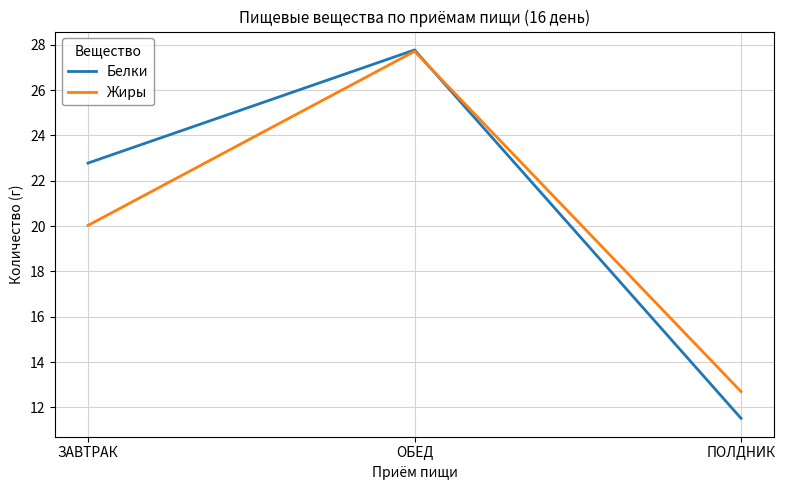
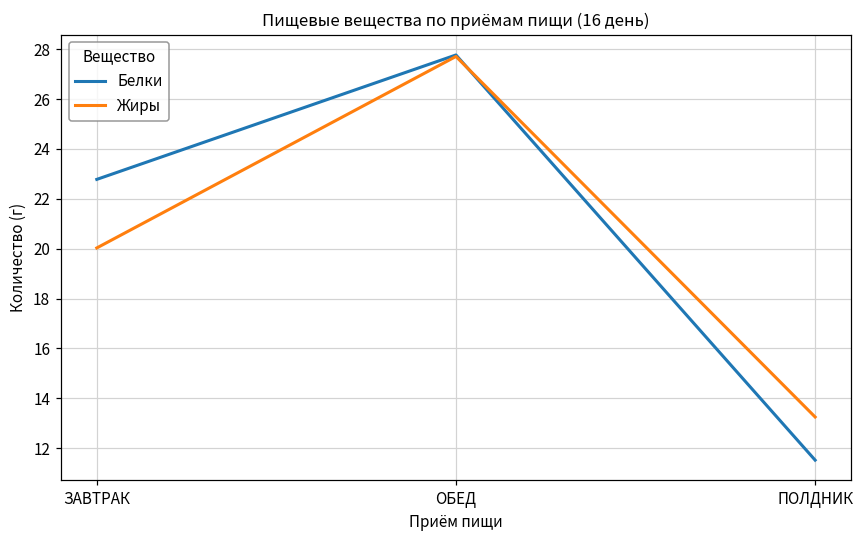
  {
    "Белки": {
      "ЗАВТРАК": 22.8,
      "ПОЛДНИК": 11.5
    },
    "Жиры": {
      "ЗАВТРАК": 20.0,
-     "ПОЛДНИК": 12.7
+     "ПОЛДНИК": 13.3
    }
  }
